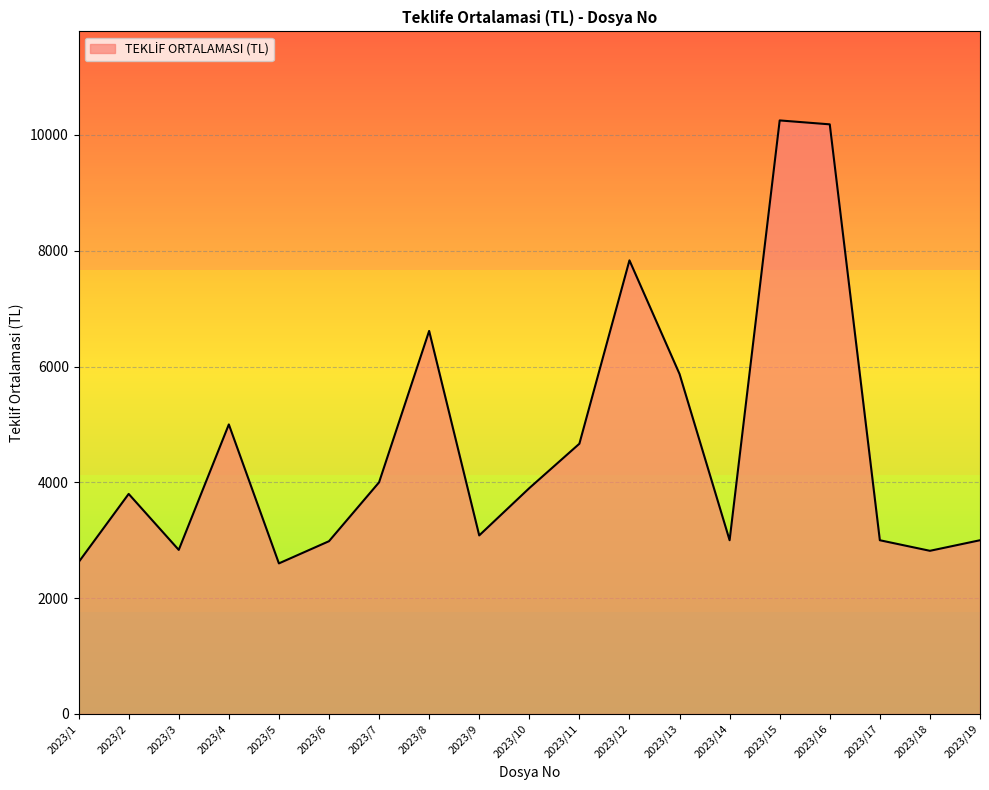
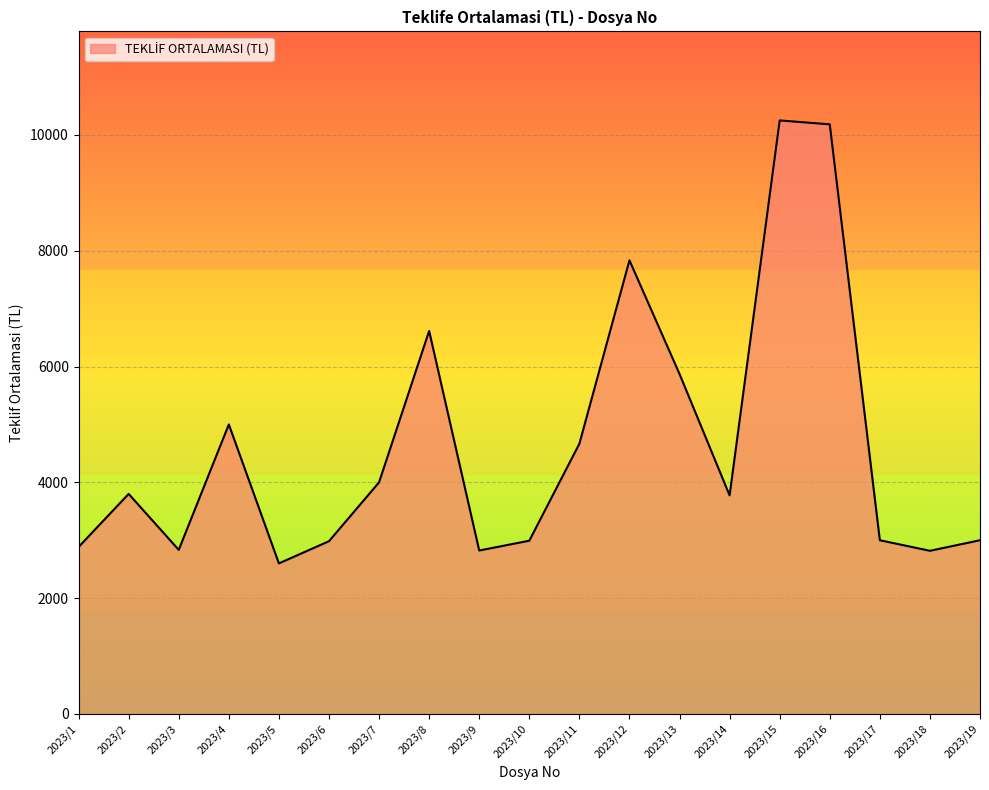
  {
-   "2023/1": 2600,
+   "2023/1": 2900,
    "2023/2": 3800,
    "2023/3": 2800,
    "2023/4": 5000,
    "2023/5": 2600,
    "2023/6": 3000,
    "2023/7": 4000,
    "2023/8": 6600,
-   "2023/9": 3100,
-   "2023/10": 3900,
+   "2023/9": 2800,
+   "2023/10": 3000,
    "2023/11": 4700,
    "2023/12": 7800,
    "2023/13": 5900,
-   "2023/14": 3000,
+   "2023/14": 3800,
    "2023/15": 10300,
    "2023/16": 10200,
    "2023/17": 3000,
    "2023/18": 2800,
    "2023/19": 3000
  }
